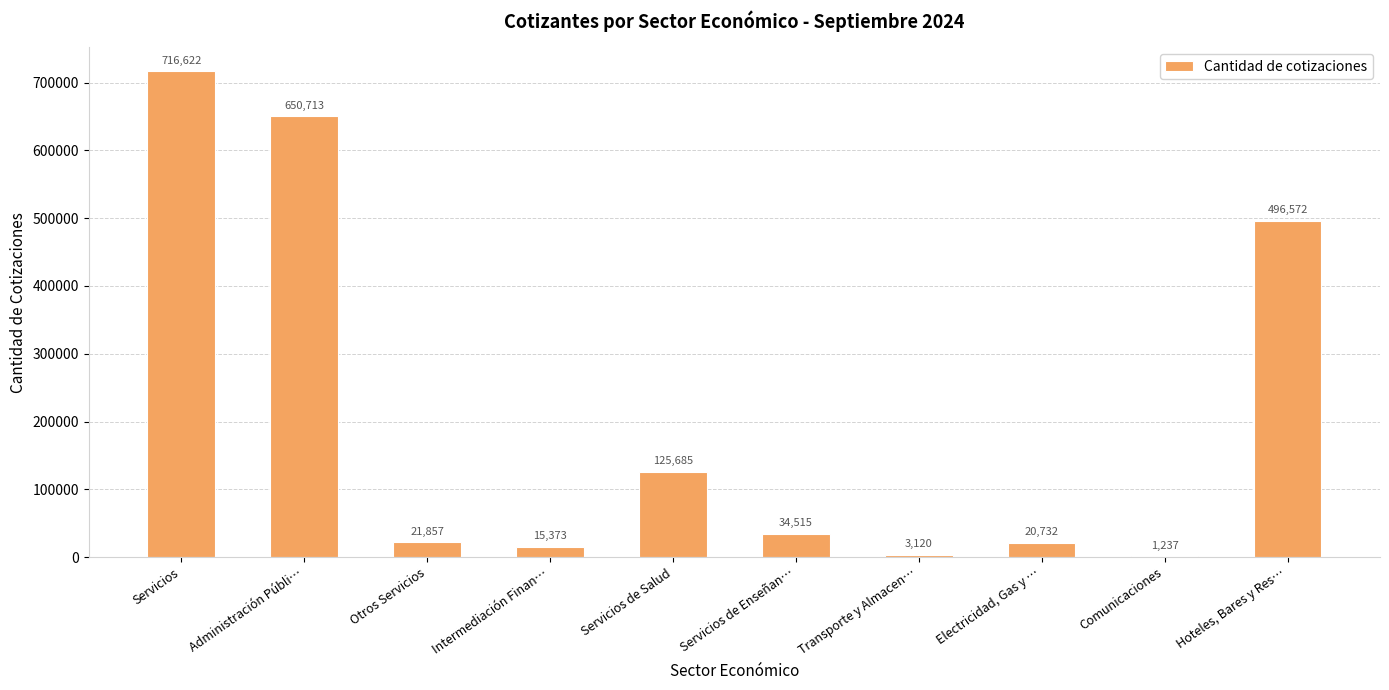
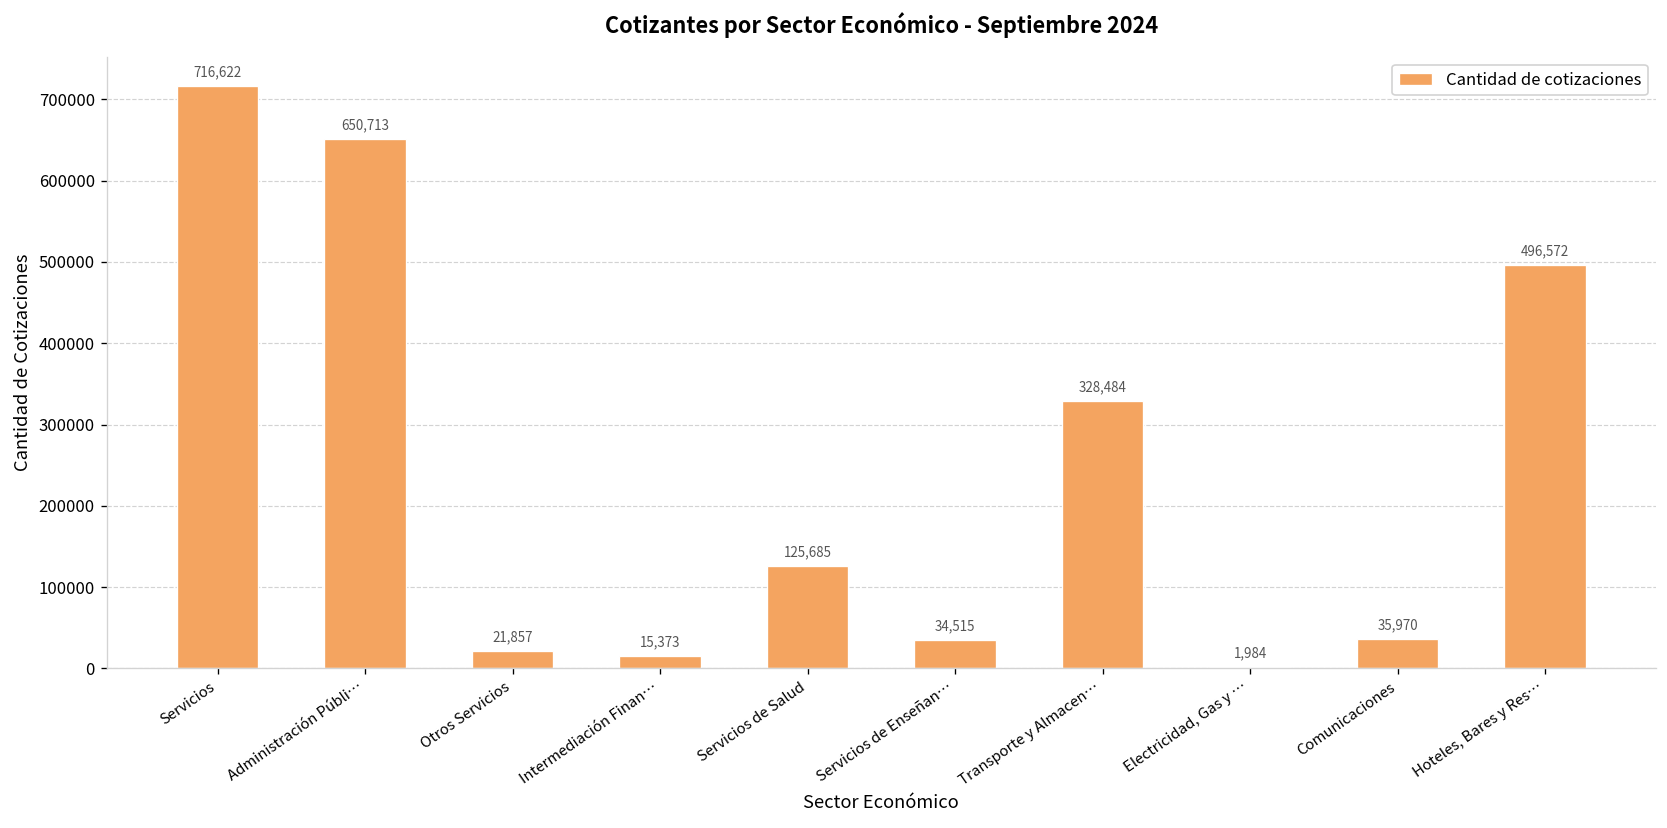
  {
    "Servicios": "716,622",
    "Administración Públi…": "650,713",
    "Otros Servicios": "21,857",
    "Intermediación Finan…": "15,373",
    "Servicios de Salud": "125,685",
    "Servicios de Enseñan…": "34,515",
-   "Transporte y Almacen…": "3,120",
-   "Electricidad, Gas y …": "20,732",
-   "Comunicaciones": "1,237",
+   "Transporte y Almacen…": "328,484",
+   "Electricidad, Gas y …": "1,984",
+   "Comunicaciones": "35,970",
    "Hoteles, Bares y Res…": "496,572"
  }
